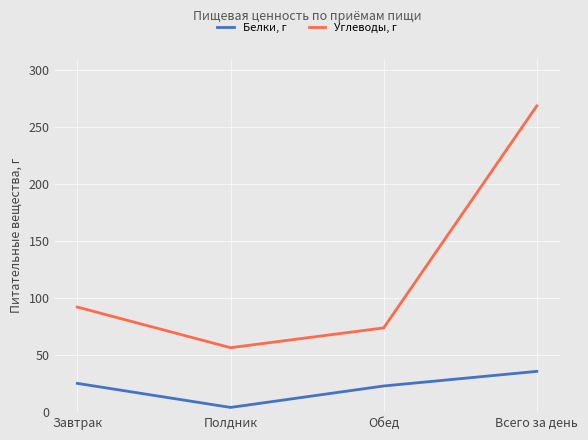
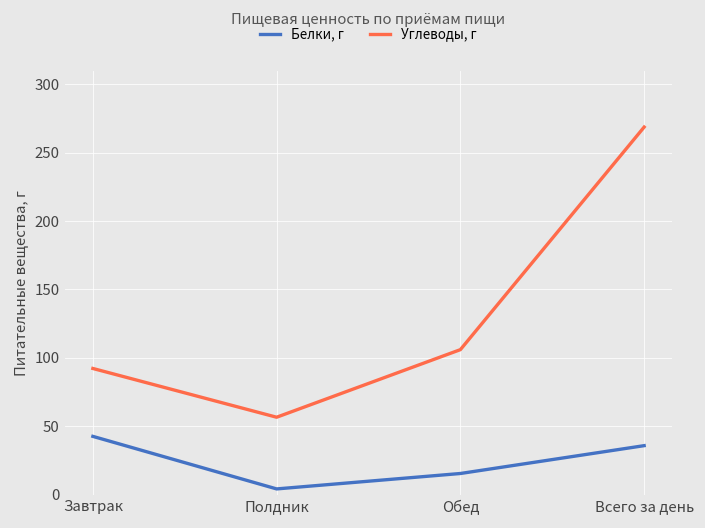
  {
    "Белки, г": {
-     "Завтрак": 25,
+     "Завтрак": 43,
      "Полдник": 4,
-     "Обед": 23,
+     "Обед": 15,
      "Всего за день": 36
    },
    "Углеводы, г": {
      "Завтрак": 92,
      "Полдник": 57,
-     "Обед": 74,
+     "Обед": 106,
      "Всего за день": 269
    }
  }
